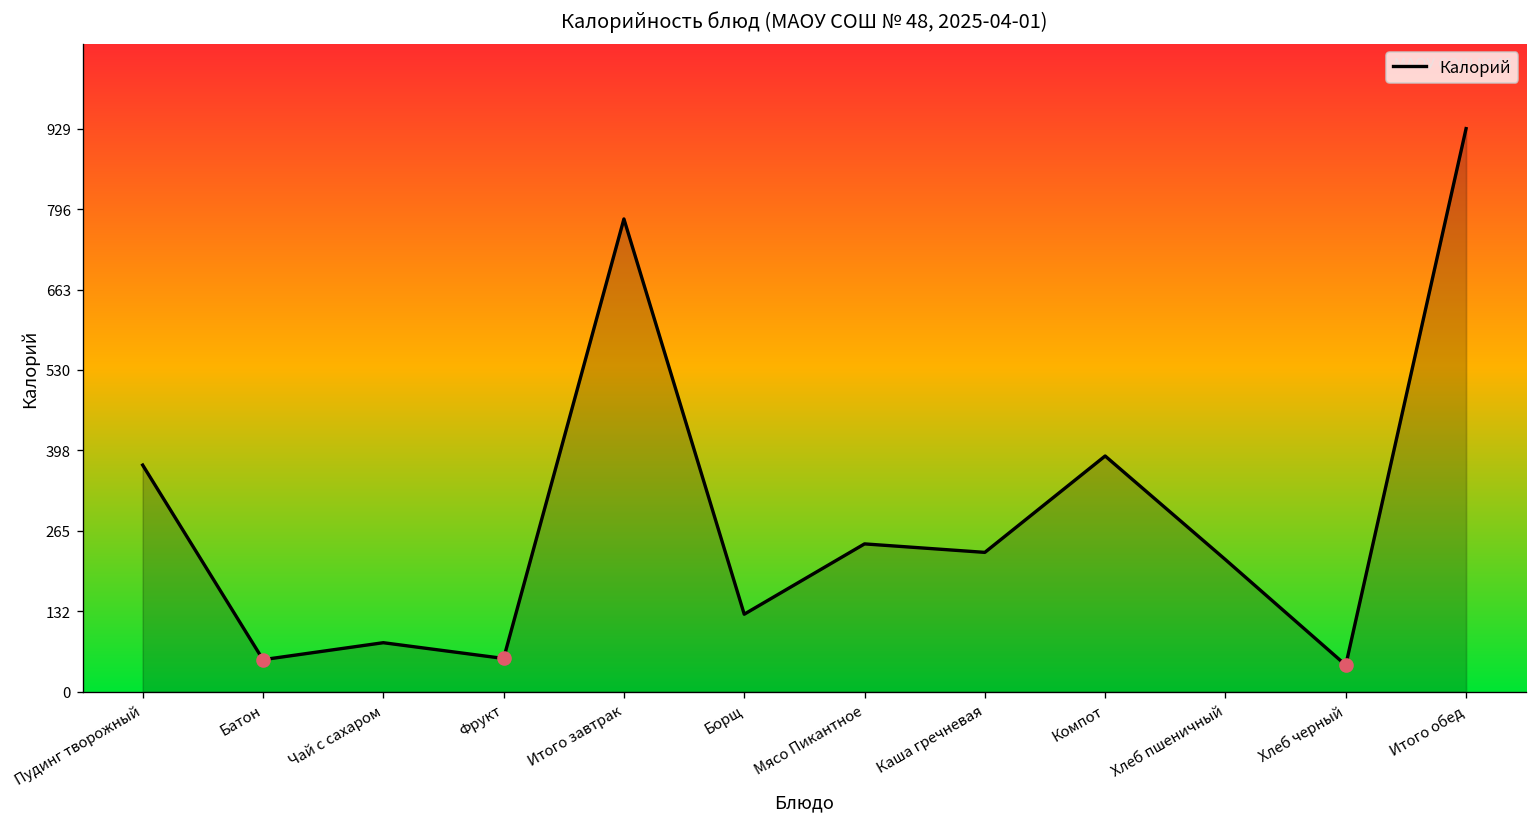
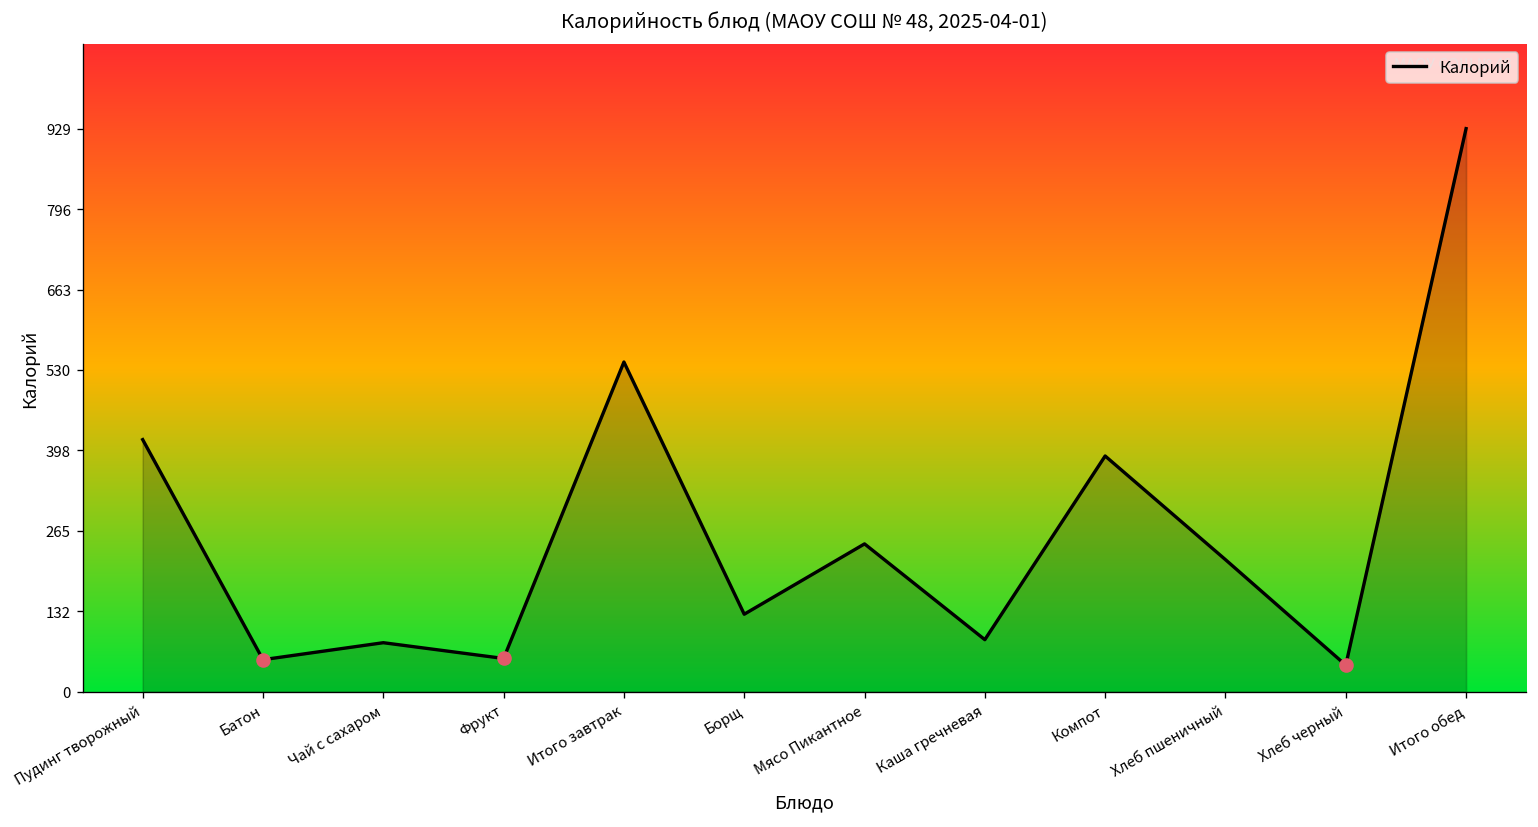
  {
    "Калорий": {
-     "Пудинг творожный": 370,
+     "Пудинг творожный": 420,
      "Чай с сахаром": 80,
-     "Итого завтрак": 780,
+     "Итого завтрак": 540,
      "Борщ": 130,
      "Мясо Пикантное": 240,
-     "Каша гречневая": 230,
+     "Каша гречневая": 90,
      "Компот": 390,
      "Хлеб пшеничный": 220,
      "Итого обед": 930
    }
  }
